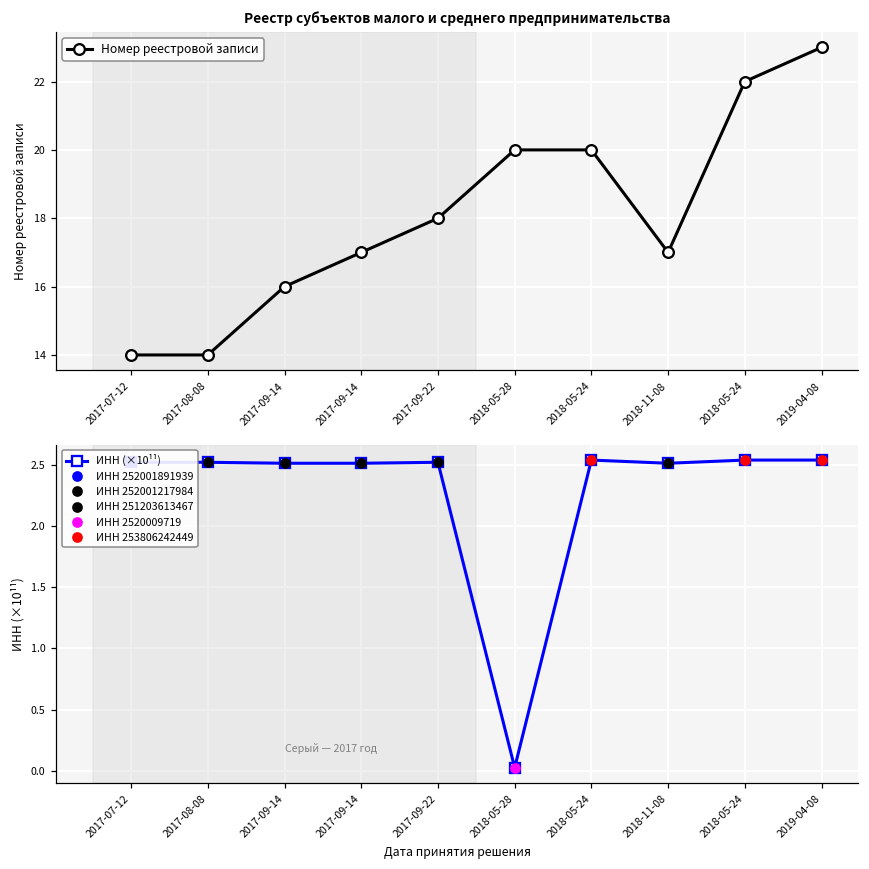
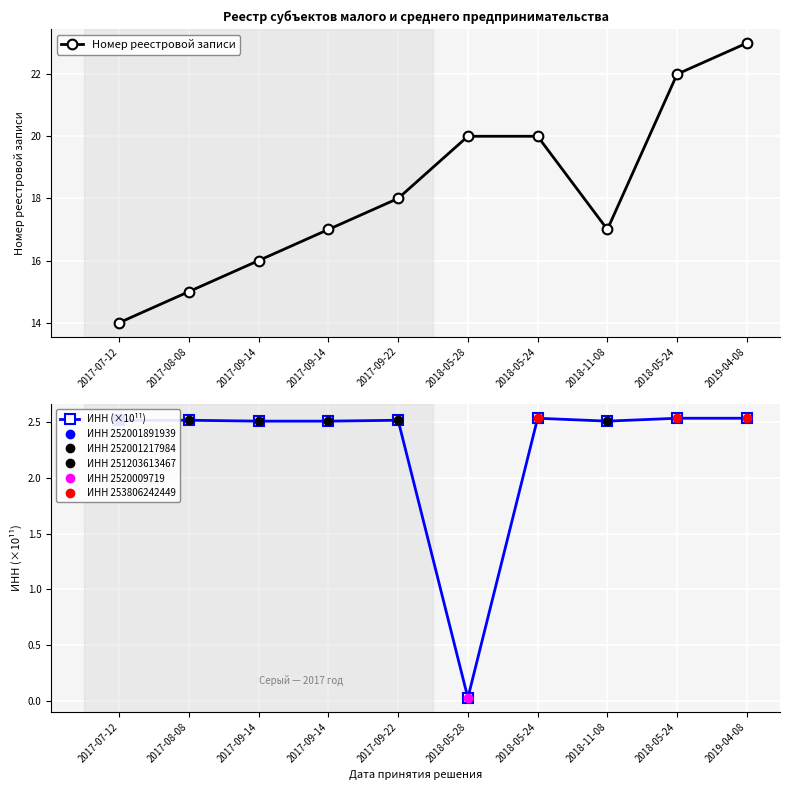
  {
    "Реестр субъектов малого и среднего предпринимательства": {
      "2017-07-12": 14,
-     "2017-08-08": 14,
+     "2017-08-08": 15,
      "2017-09-22": 18,
      "2018-05-28": 20,
      "2018-11-08": 17,
      "2019-04-08": 23
    }
  }
